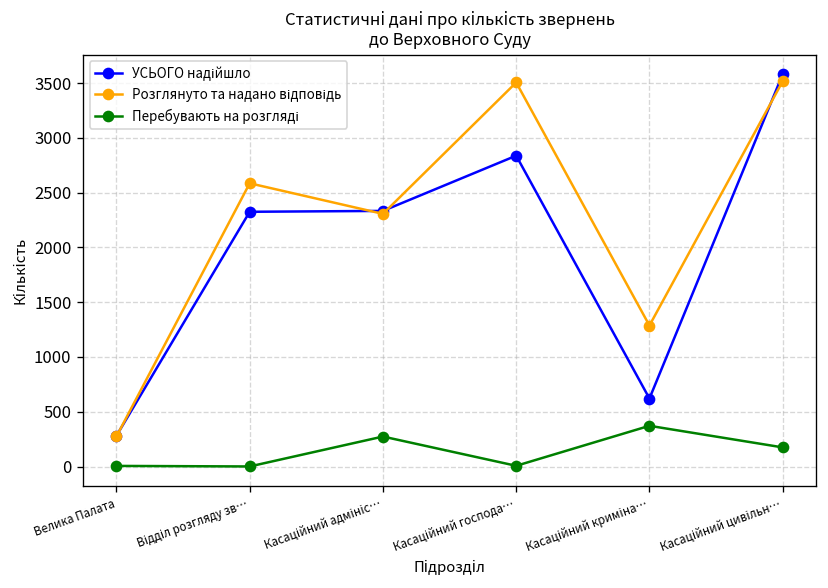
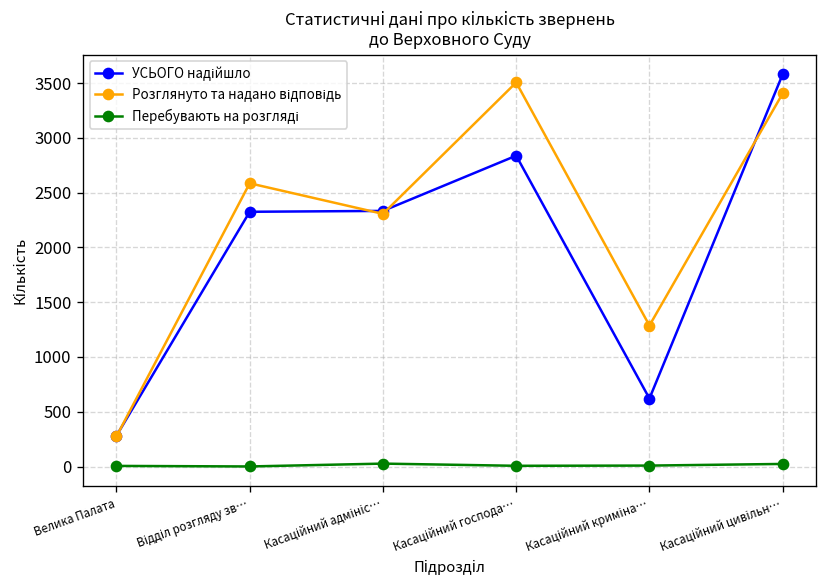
  {
    "УСЬОГО надійшло": {
      "Відділ розгляду зв…": 2300,
      "Касаційний господа…": 2800,
      "Касаційний криміна…": 600,
      "Касаційний цивільн…": 3600
    },
    "Розглянуто та надано відповідь": {
      "Відділ розгляду зв…": 2600,
      "Касаційний господа…": 3500,
      "Касаційний криміна…": 1300,
-     "Касаційний цивільн…": 3500
+     "Касаційний цивільн…": 3400
    },
    "Перебувають на розгляді": {
      "Велика Палата": 0,
      "Відділ розгляду зв…": 0,
-     "Касаційний адмініс…": 300,
+     "Касаційний адмініс…": 0,
      "Касаційний господа…": 0,
-     "Касаційний криміна…": 400,
-     "Касаційний цивільн…": 200
+     "Касаційний криміна…": 0,
+     "Касаційний цивільн…": 0
    }
  }
